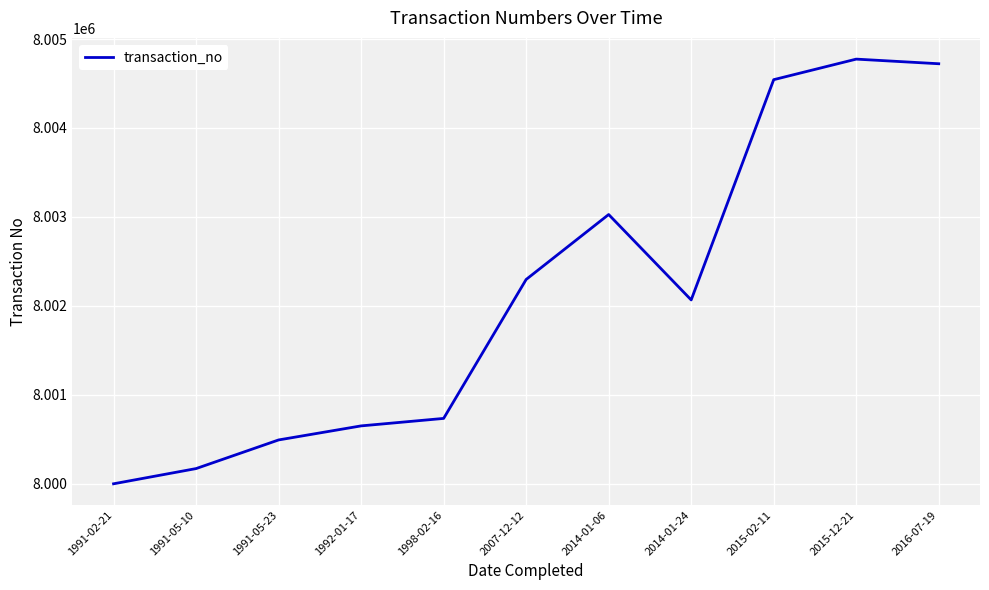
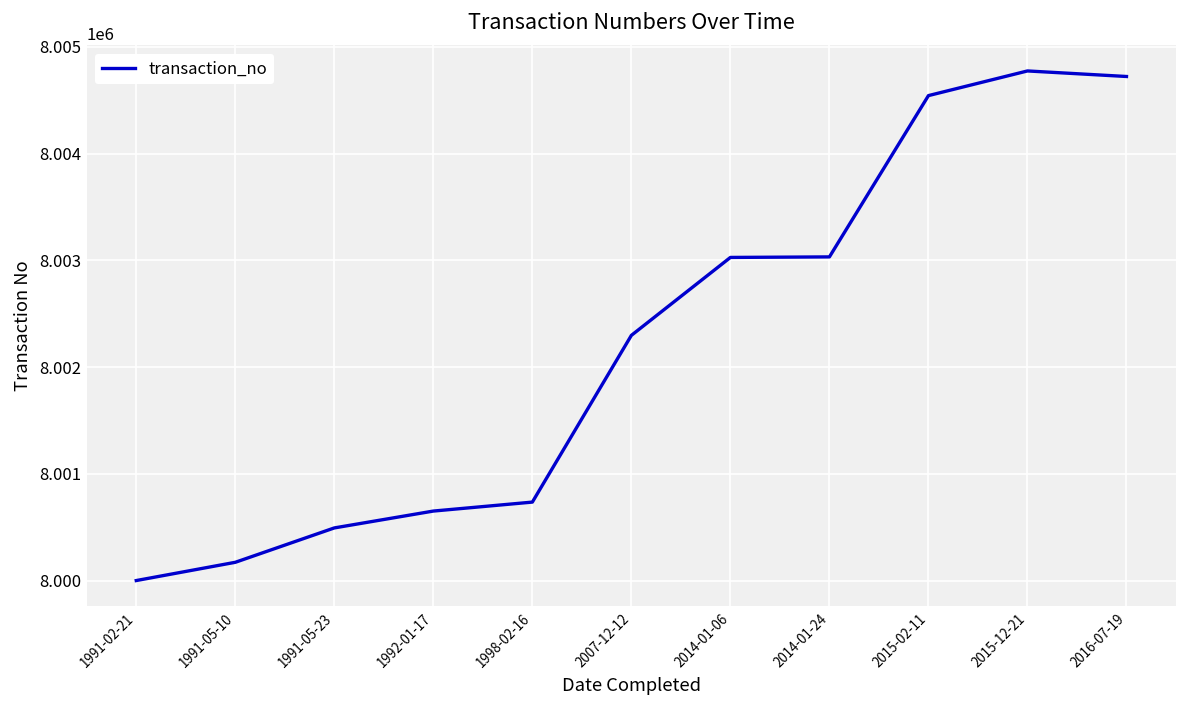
  {
    "1991-02-21": 8000000,
    "1991-05-10": 8000200,
    "1991-05-23": 8000500,
    "1992-01-17": 8000700,
    "1998-02-16": 8000700,
    "2007-12-12": 8002300,
    "2014-01-06": 8003000,
-   "2014-01-24": 8002100,
+   "2014-01-24": 8003000,
    "2015-02-11": 8004500,
    "2015-12-21": 8004800,
    "2016-07-19": 8004700
  }
